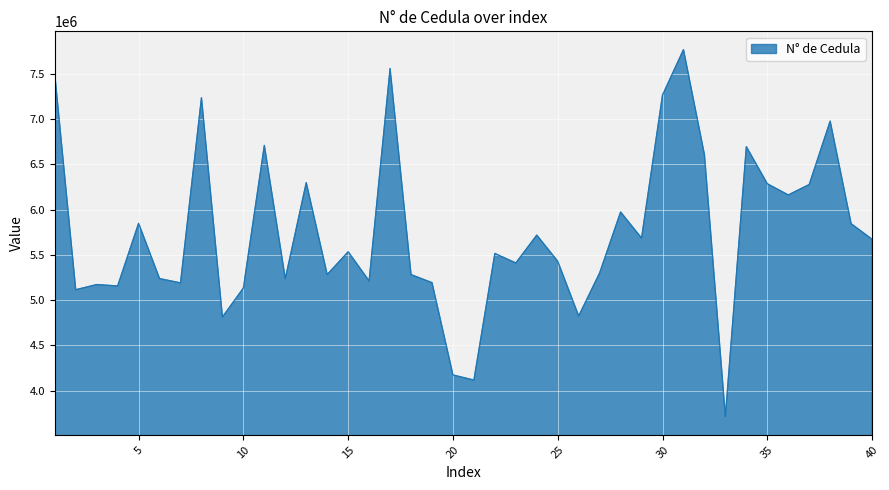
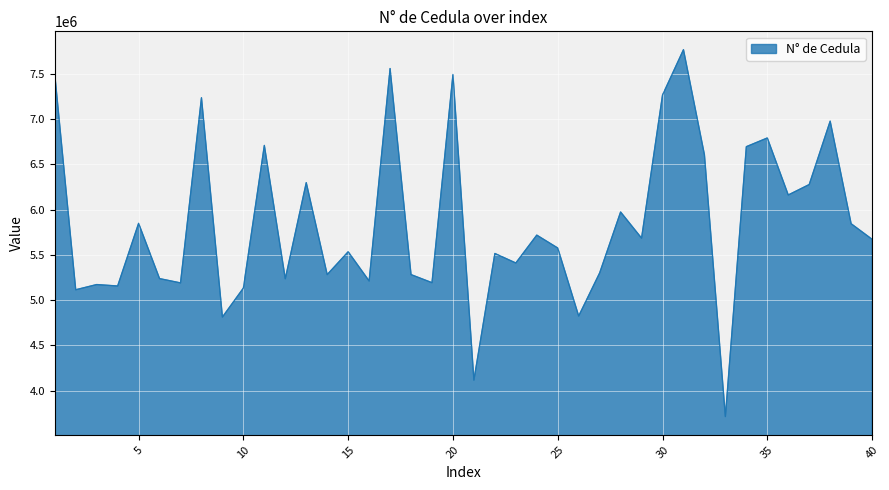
  {
    "5": 5800000,
    "10": 5100000,
    "15": 5500000,
-   "20": 4200000,
-   "25": 5400000,
+   "20": 7500000,
+   "25": 5600000,
    "30": 7300000,
-   "35": 6300000,
+   "35": 6800000,
    "40": 5700000
  }
